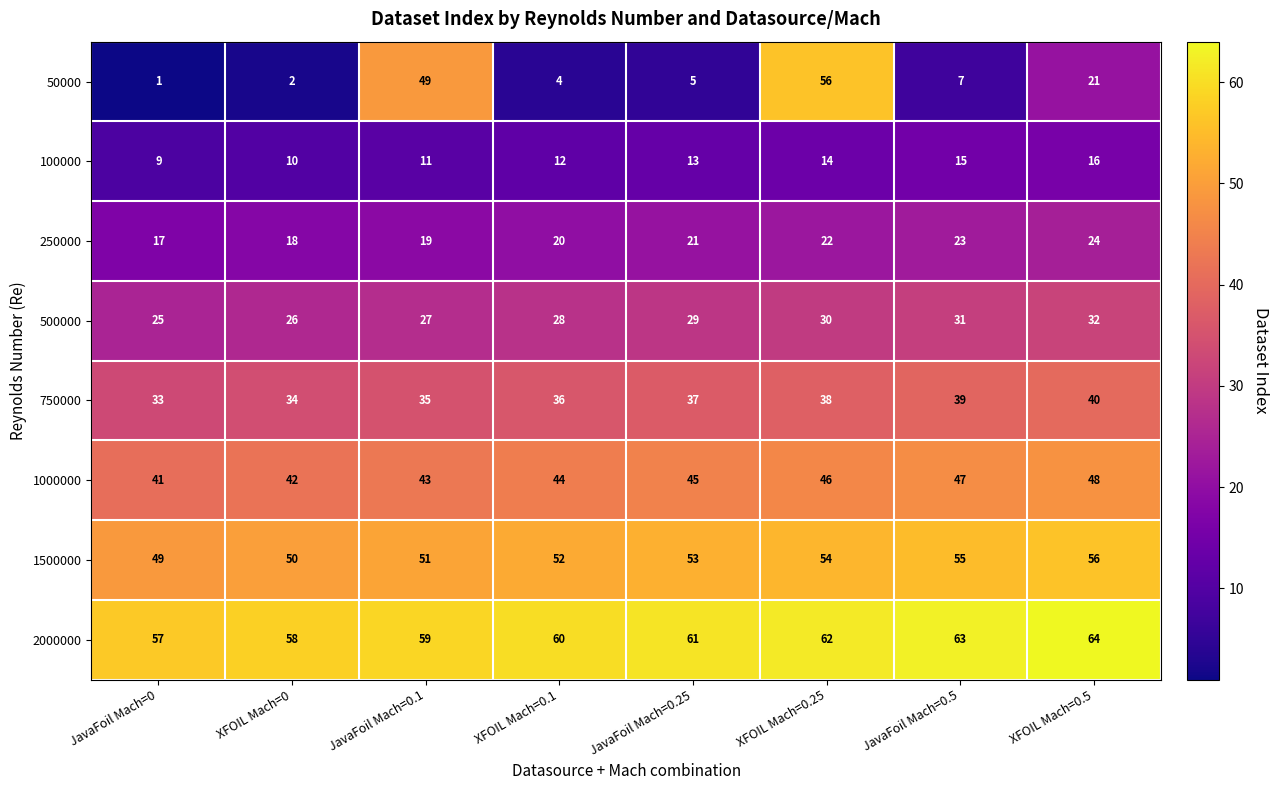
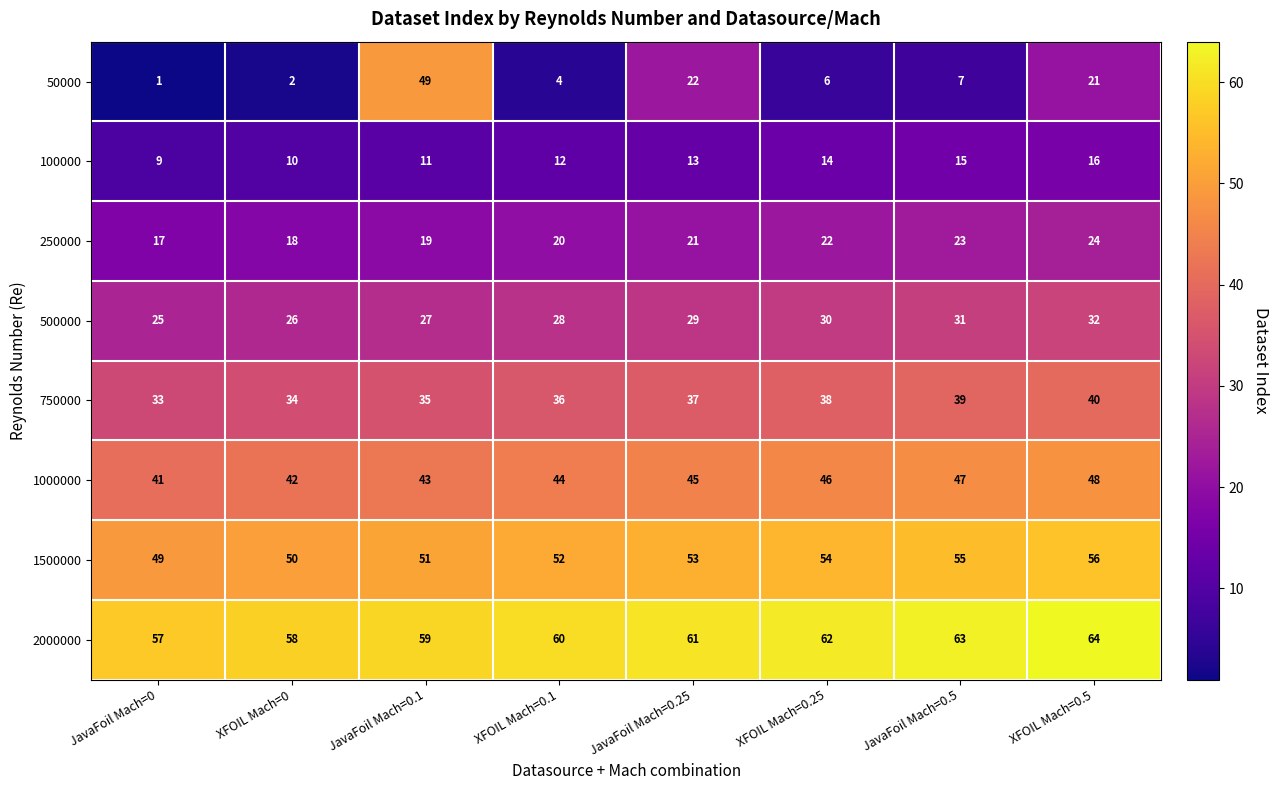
  {
    "50000": {
      "JavaFoil Mach=0": 1,
      "XFOIL Mach=0": 2,
      "JavaFoil Mach=0.1": 49,
      "XFOIL Mach=0.1": 4,
-     "JavaFoil Mach=0.25": 5,
-     "XFOIL Mach=0.25": 56,
+     "JavaFoil Mach=0.25": 22,
+     "XFOIL Mach=0.25": 6,
      "JavaFoil Mach=0.5": 7,
      "XFOIL Mach=0.5": 21
    },
    "100000": {
      "JavaFoil Mach=0": 9,
      "XFOIL Mach=0": 10,
      "JavaFoil Mach=0.1": 11,
      "XFOIL Mach=0.1": 12,
      "JavaFoil Mach=0.25": 13,
      "XFOIL Mach=0.25": 14,
      "JavaFoil Mach=0.5": 15,
      "XFOIL Mach=0.5": 16
    },
    "250000": {
      "JavaFoil Mach=0": 17,
      "XFOIL Mach=0": 18,
      "JavaFoil Mach=0.1": 19,
      "XFOIL Mach=0.1": 20,
      "JavaFoil Mach=0.25": 21,
      "XFOIL Mach=0.25": 22,
      "JavaFoil Mach=0.5": 23,
      "XFOIL Mach=0.5": 24
    },
    "500000": {
      "JavaFoil Mach=0": 25,
      "XFOIL Mach=0": 26,
      "JavaFoil Mach=0.1": 27,
      "XFOIL Mach=0.1": 28,
      "JavaFoil Mach=0.25": 29,
      "XFOIL Mach=0.25": 30,
      "JavaFoil Mach=0.5": 31,
      "XFOIL Mach=0.5": 32
    },
    "750000": {
      "JavaFoil Mach=0": 33,
      "XFOIL Mach=0": 34,
      "JavaFoil Mach=0.1": 35,
      "XFOIL Mach=0.1": 36,
      "JavaFoil Mach=0.25": 37,
      "XFOIL Mach=0.25": 38,
      "JavaFoil Mach=0.5": 39,
      "XFOIL Mach=0.5": 40
    },
    "1000000": {
      "JavaFoil Mach=0": 41,
      "XFOIL Mach=0": 42,
      "JavaFoil Mach=0.1": 43,
      "XFOIL Mach=0.1": 44,
      "JavaFoil Mach=0.25": 45,
      "XFOIL Mach=0.25": 46,
      "JavaFoil Mach=0.5": 47,
      "XFOIL Mach=0.5": 48
    },
    "1500000": {
      "JavaFoil Mach=0": 49,
      "XFOIL Mach=0": 50,
      "JavaFoil Mach=0.1": 51,
      "XFOIL Mach=0.1": 52,
      "JavaFoil Mach=0.25": 53,
      "XFOIL Mach=0.25": 54,
      "JavaFoil Mach=0.5": 55,
      "XFOIL Mach=0.5": 56
    },
    "2000000": {
      "JavaFoil Mach=0": 57,
      "XFOIL Mach=0": 58,
      "JavaFoil Mach=0.1": 59,
      "XFOIL Mach=0.1": 60,
      "JavaFoil Mach=0.25": 61,
      "XFOIL Mach=0.25": 62,
      "JavaFoil Mach=0.5": 63,
      "XFOIL Mach=0.5": 64
    }
  }
